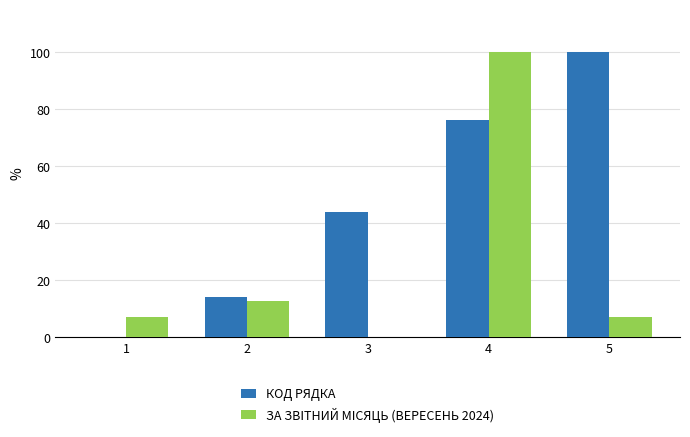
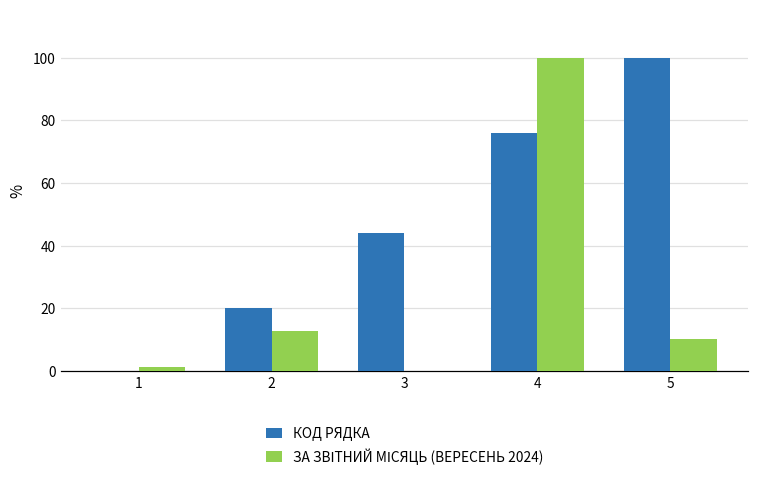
  {
    "КОД РЯДКА": {
      "1": 0,
-     "2": 14,
+     "2": 20,
      "3": 44,
      "4": 76,
      "5": 100
    },
    "ЗА ЗВІТНИЙ МІСЯЦЬ (ВЕРЕСЕНЬ 2024)": {
-     "1": 7,
+     "1": 1,
      "2": 13,
      "3": 0,
      "4": 100,
-     "5": 7
+     "5": 10
    }
  }
